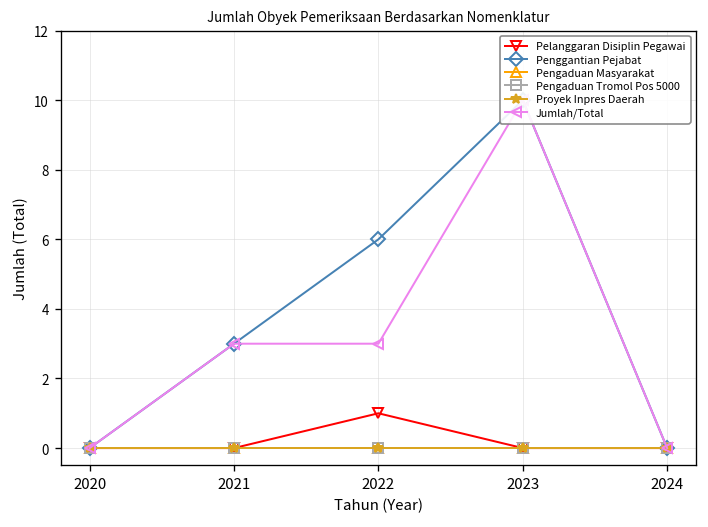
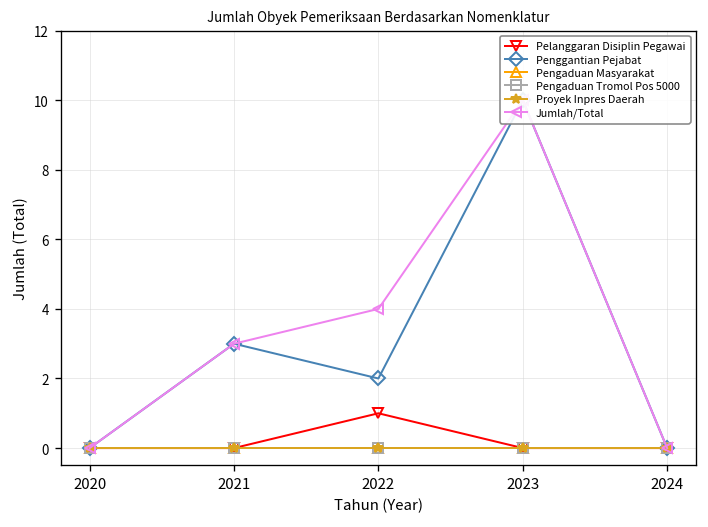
  {
    "Pelanggaran Disiplin Pegawai": {
      "2022": 1
    },
    "Penggantian Pejabat": {
-     "2022": 6
+     "2022": 2
    },
    "Proyek Inpres Daerah": {
      "2022": 0
    },
    "Jumlah/Total": {
-     "2022": 3
+     "2022": 4
    }
  }
